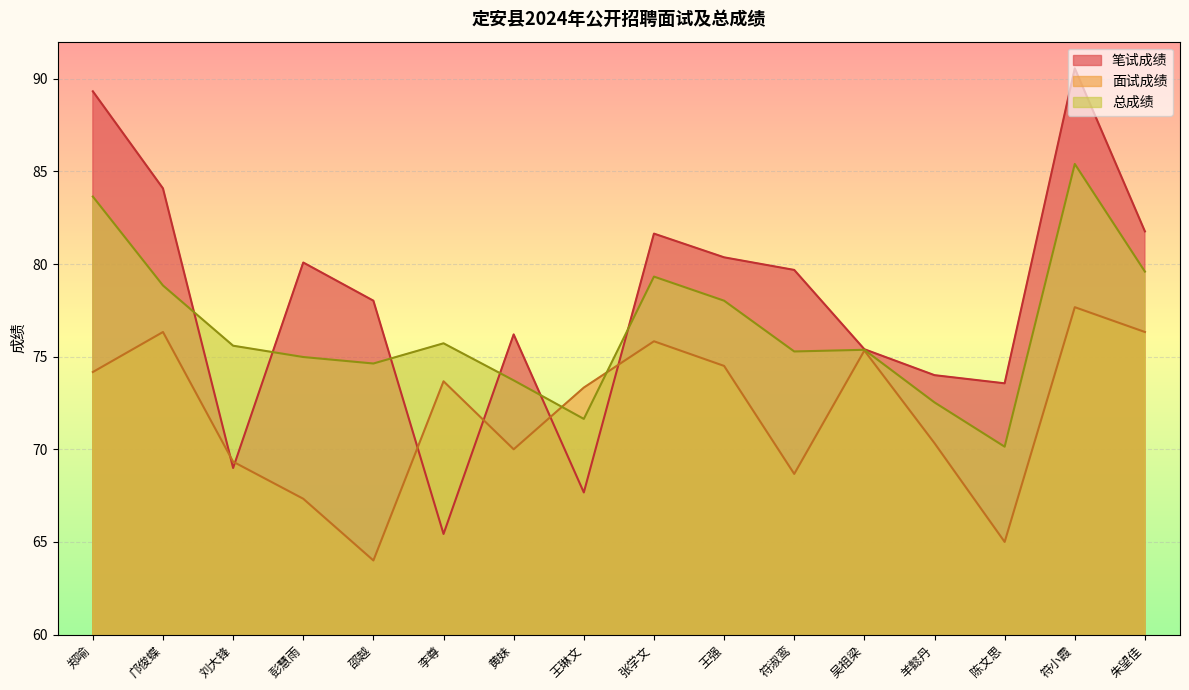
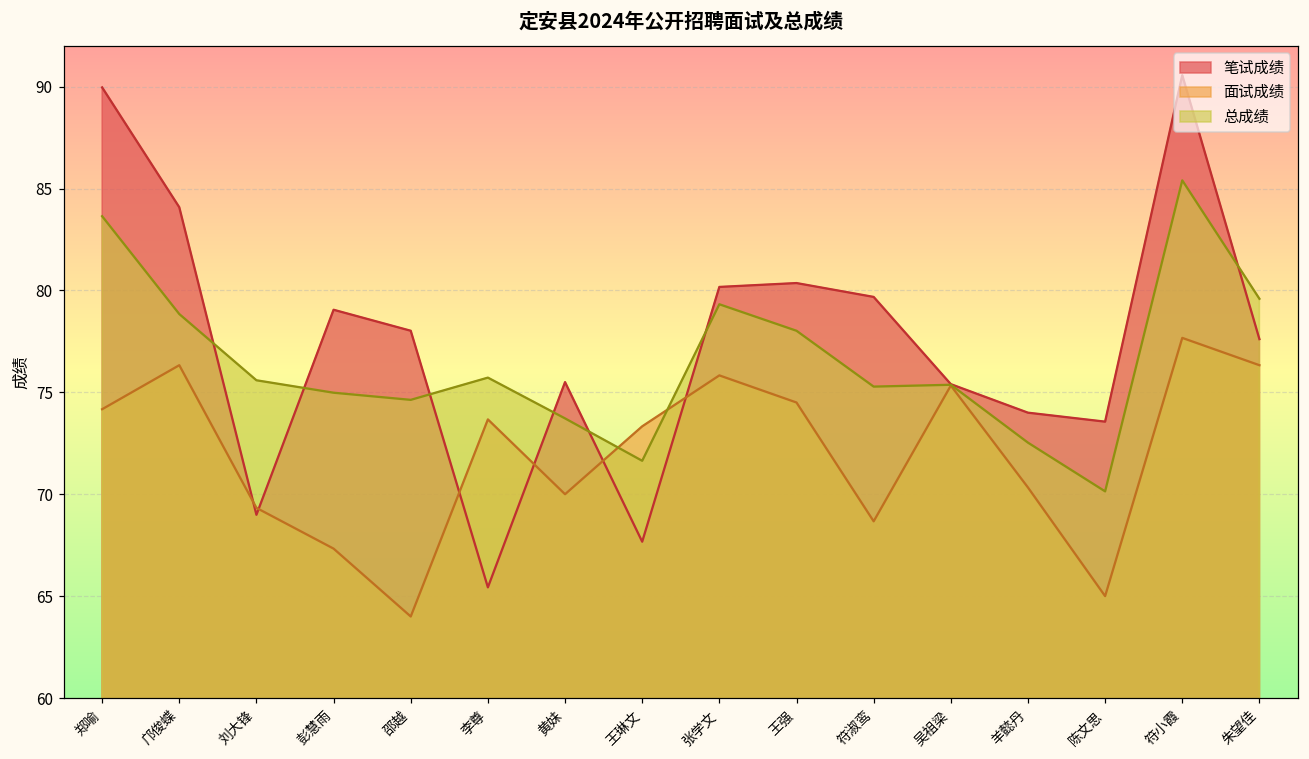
  {
    "笔试成绩": {
-     "郑喻": 89.3,
+     "郑喻": 90.0,
      "邝俊蝶": 84.1,
      "刘大锋": 69.0,
-     "彭慧雨": 80.1,
+     "彭慧雨": 79.1,
      "邵越": 78.0,
      "李尊": 65.4,
-     "黄妹": 76.2,
+     "黄妹": 75.5,
      "王琳文": 67.7,
-     "张学文": 81.6,
+     "张学文": 80.2,
      "王强": 80.4,
      "符淑鸾": 79.7,
      "羊懿丹": 74.0,
      "陈文思": 73.6,
-     "朱望佳": 81.8
+     "朱望佳": 77.6
    }
  }
